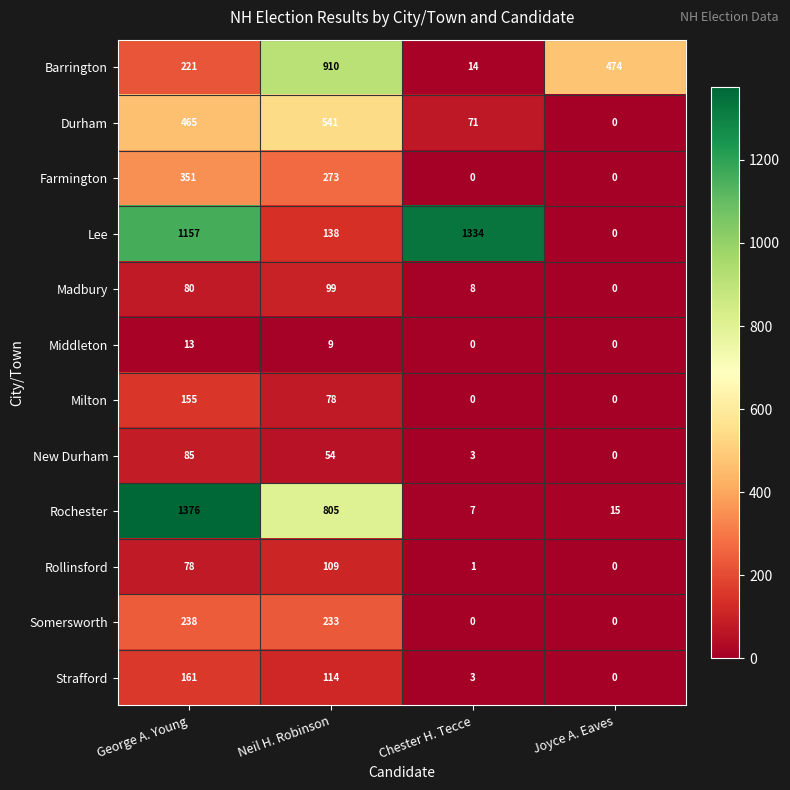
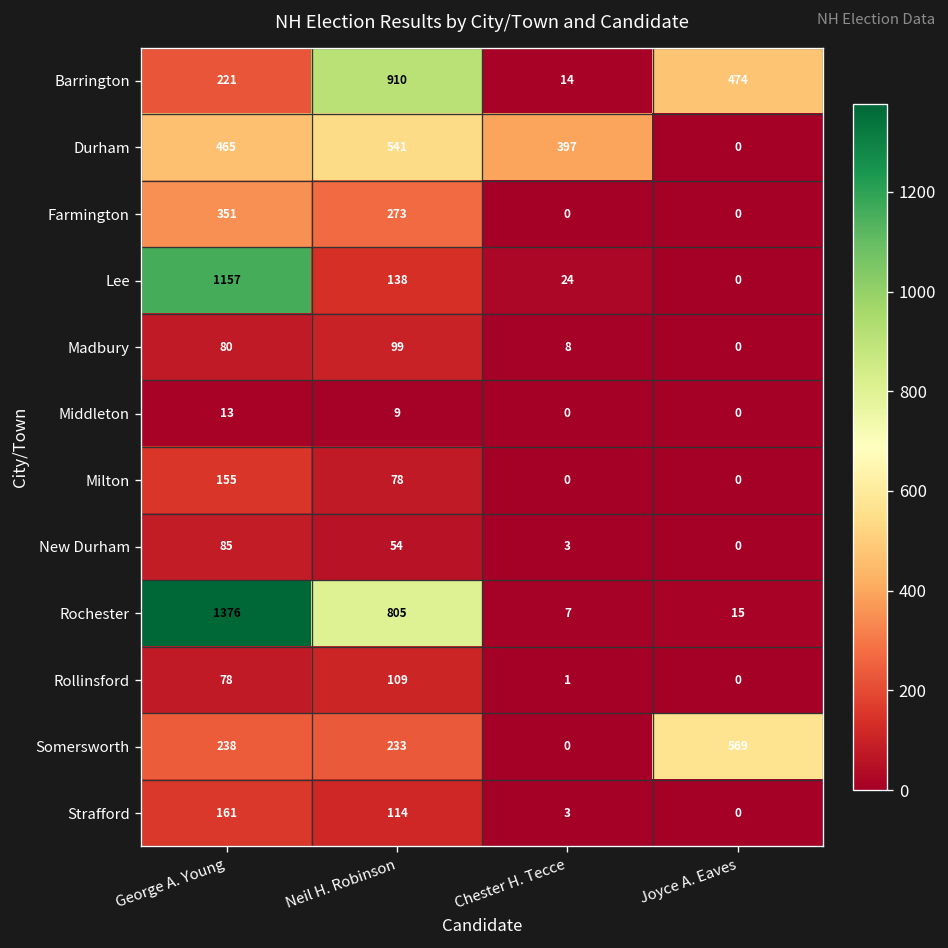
  {
    "Barrington": {
      "George A. Young": 221,
      "Neil H. Robinson": 910,
      "Chester H. Tecce": 14,
      "Joyce A. Eaves": 474
    },
    "Durham": {
      "George A. Young": 465,
      "Neil H. Robinson": 541,
-     "Chester H. Tecce": 71,
+     "Chester H. Tecce": 397,
      "Joyce A. Eaves": 0
    },
    "Farmington": {
      "George A. Young": 351,
      "Neil H. Robinson": 273,
      "Chester H. Tecce": 0,
      "Joyce A. Eaves": 0
    },
    "Lee": {
      "George A. Young": 1157,
      "Neil H. Robinson": 138,
-     "Chester H. Tecce": 1334,
+     "Chester H. Tecce": 24,
      "Joyce A. Eaves": 0
    },
    "Madbury": {
      "George A. Young": 80,
      "Neil H. Robinson": 99,
      "Chester H. Tecce": 8,
      "Joyce A. Eaves": 0
    },
    "Middleton": {
      "George A. Young": 13,
      "Neil H. Robinson": 9,
      "Chester H. Tecce": 0,
      "Joyce A. Eaves": 0
    },
    "Milton": {
      "George A. Young": 155,
      "Neil H. Robinson": 78,
      "Chester H. Tecce": 0,
      "Joyce A. Eaves": 0
    },
    "New Durham": {
      "George A. Young": 85,
      "Neil H. Robinson": 54,
      "Chester H. Tecce": 3,
      "Joyce A. Eaves": 0
    },
    "Rochester": {
      "George A. Young": 1376,
      "Neil H. Robinson": 805,
      "Chester H. Tecce": 7,
      "Joyce A. Eaves": 15
    },
    "Rollinsford": {
      "George A. Young": 78,
      "Neil H. Robinson": 109,
      "Chester H. Tecce": 1,
      "Joyce A. Eaves": 0
    },
    "Somersworth": {
      "George A. Young": 238,
      "Neil H. Robinson": 233,
      "Chester H. Tecce": 0,
-     "Joyce A. Eaves": 0
+     "Joyce A. Eaves": 569
    },
    "Strafford": {
      "George A. Young": 161,
      "Neil H. Robinson": 114,
      "Chester H. Tecce": 3,
      "Joyce A. Eaves": 0
    }
  }
